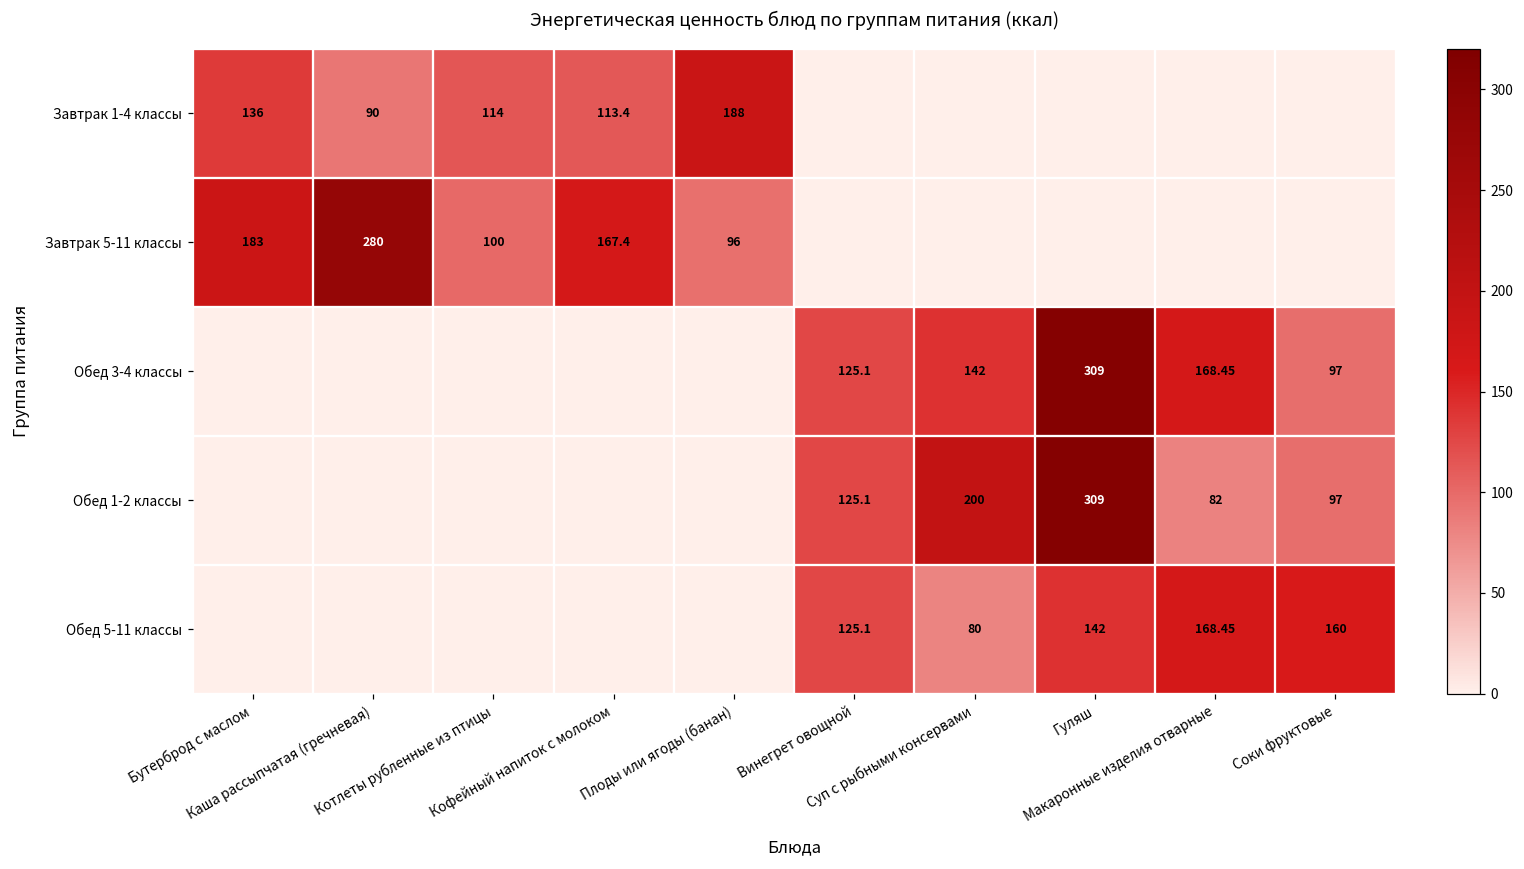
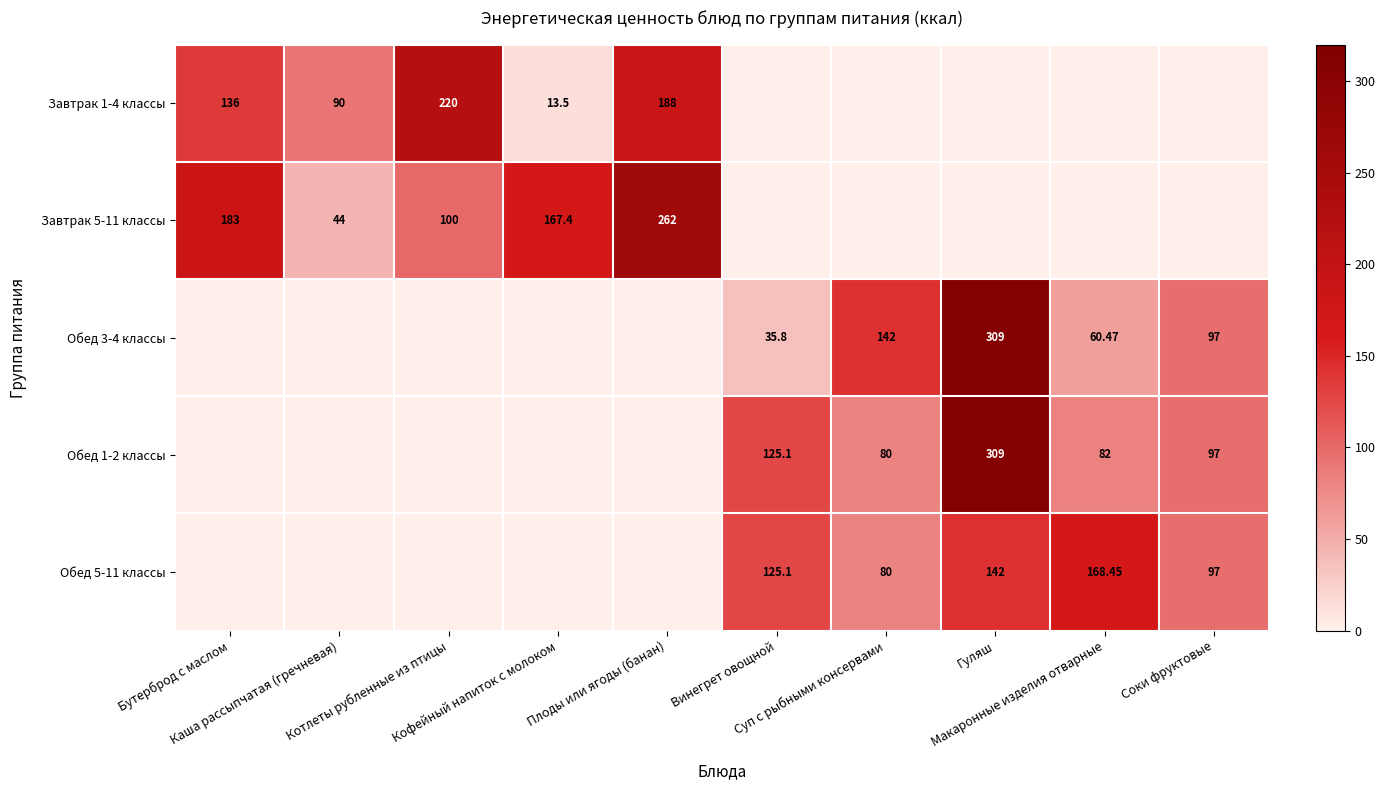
  {
    "Завтрак 1-4 классы": {
      "Бутерброд с маслом": 136,
      "Каша рассыпчатая (гречневая)": 90,
-     "Котлеты рубленные из птицы": 114,
-     "Кофейный напиток с молоком": 113.4,
+     "Котлеты рубленные из птицы": 220,
+     "Кофейный напиток с молоком": 13.5,
      "Плоды или ягоды (банан)": 188
    },
    "Завтрак 5-11 классы": {
      "Бутерброд с маслом": 183,
-     "Каша рассыпчатая (гречневая)": 280,
+     "Каша рассыпчатая (гречневая)": 44,
      "Котлеты рубленные из птицы": 100,
      "Кофейный напиток с молоком": 167.4,
-     "Плоды или ягоды (банан)": 96
+     "Плоды или ягоды (банан)": 262
    },
    "Обед 3-4 классы": {
-     "Винегрет овощной": 125.1,
+     "Винегрет овощной": 35.8,
      "Суп с рыбными консервами": 142,
      "Гуляш": 309,
-     "Макаронные изделия отварные": 168.45,
+     "Макаронные изделия отварные": 60.47,
      "Соки фруктовые": 97
    },
    "Обед 1-2 классы": {
      "Винегрет овощной": 125.1,
-     "Суп с рыбными консервами": 200,
+     "Суп с рыбными консервами": 80,
      "Гуляш": 309,
      "Макаронные изделия отварные": 82,
      "Соки фруктовые": 97
    },
    "Обед 5-11 классы": {
      "Винегрет овощной": 125.1,
      "Суп с рыбными консервами": 80,
      "Гуляш": 142,
      "Макаронные изделия отварные": 168.45,
-     "Соки фруктовые": 160
+     "Соки фруктовые": 97
    }
  }
